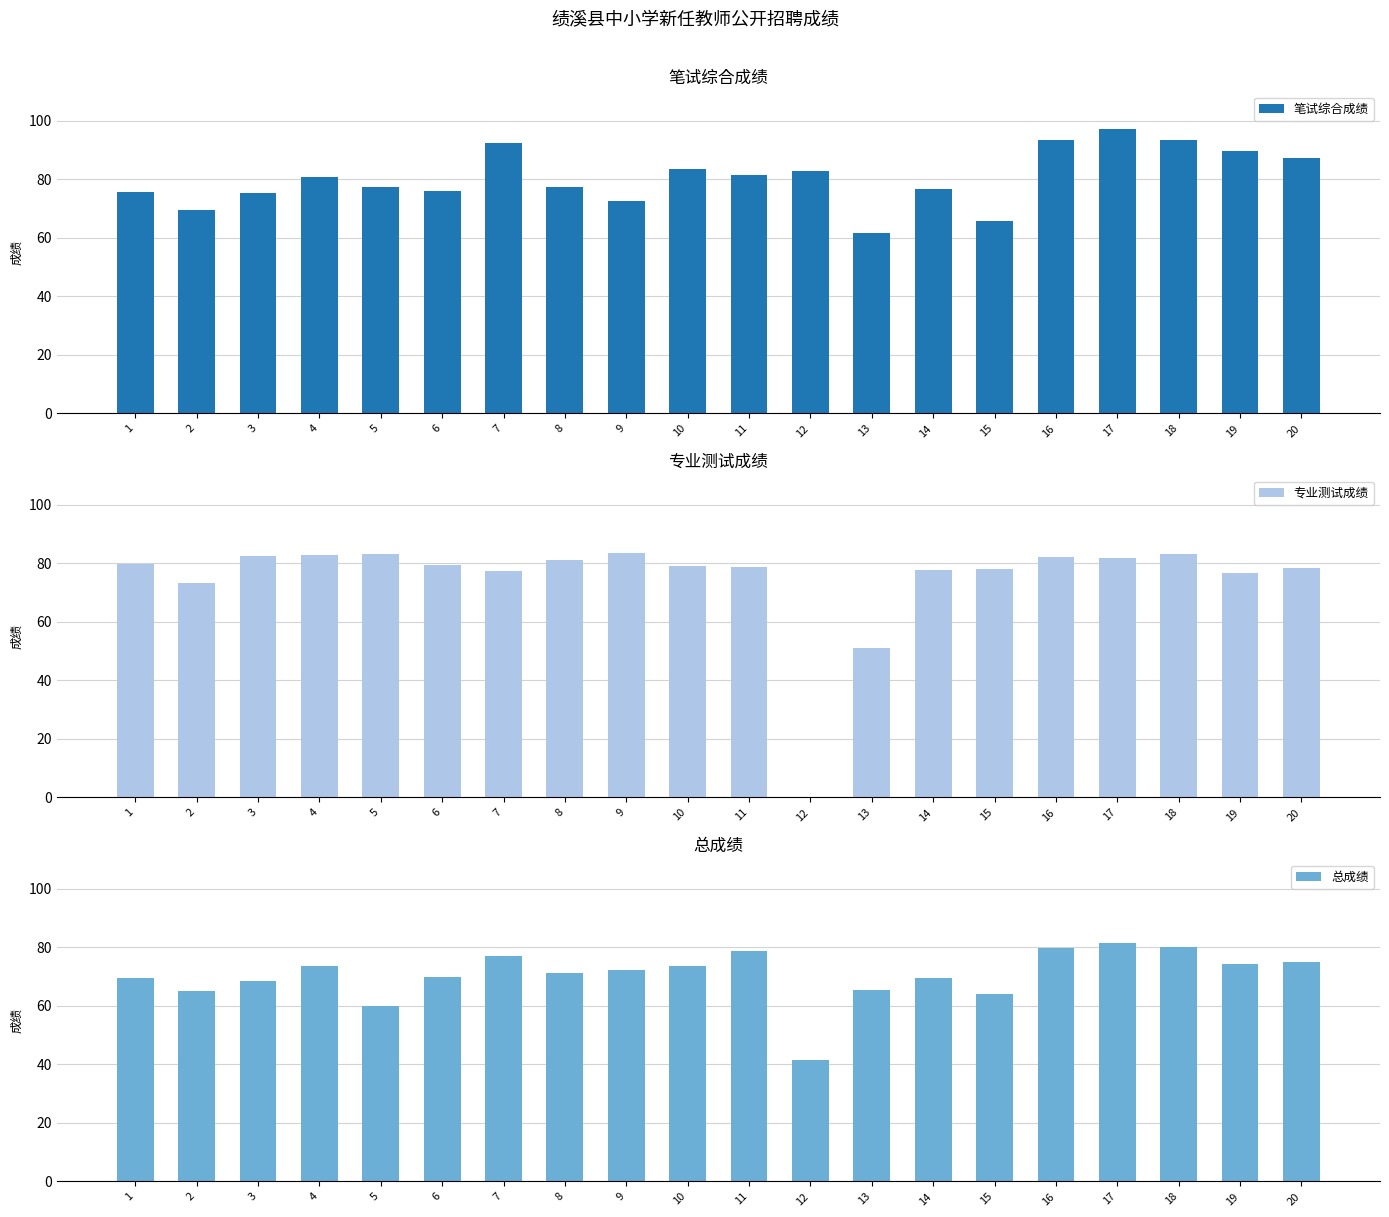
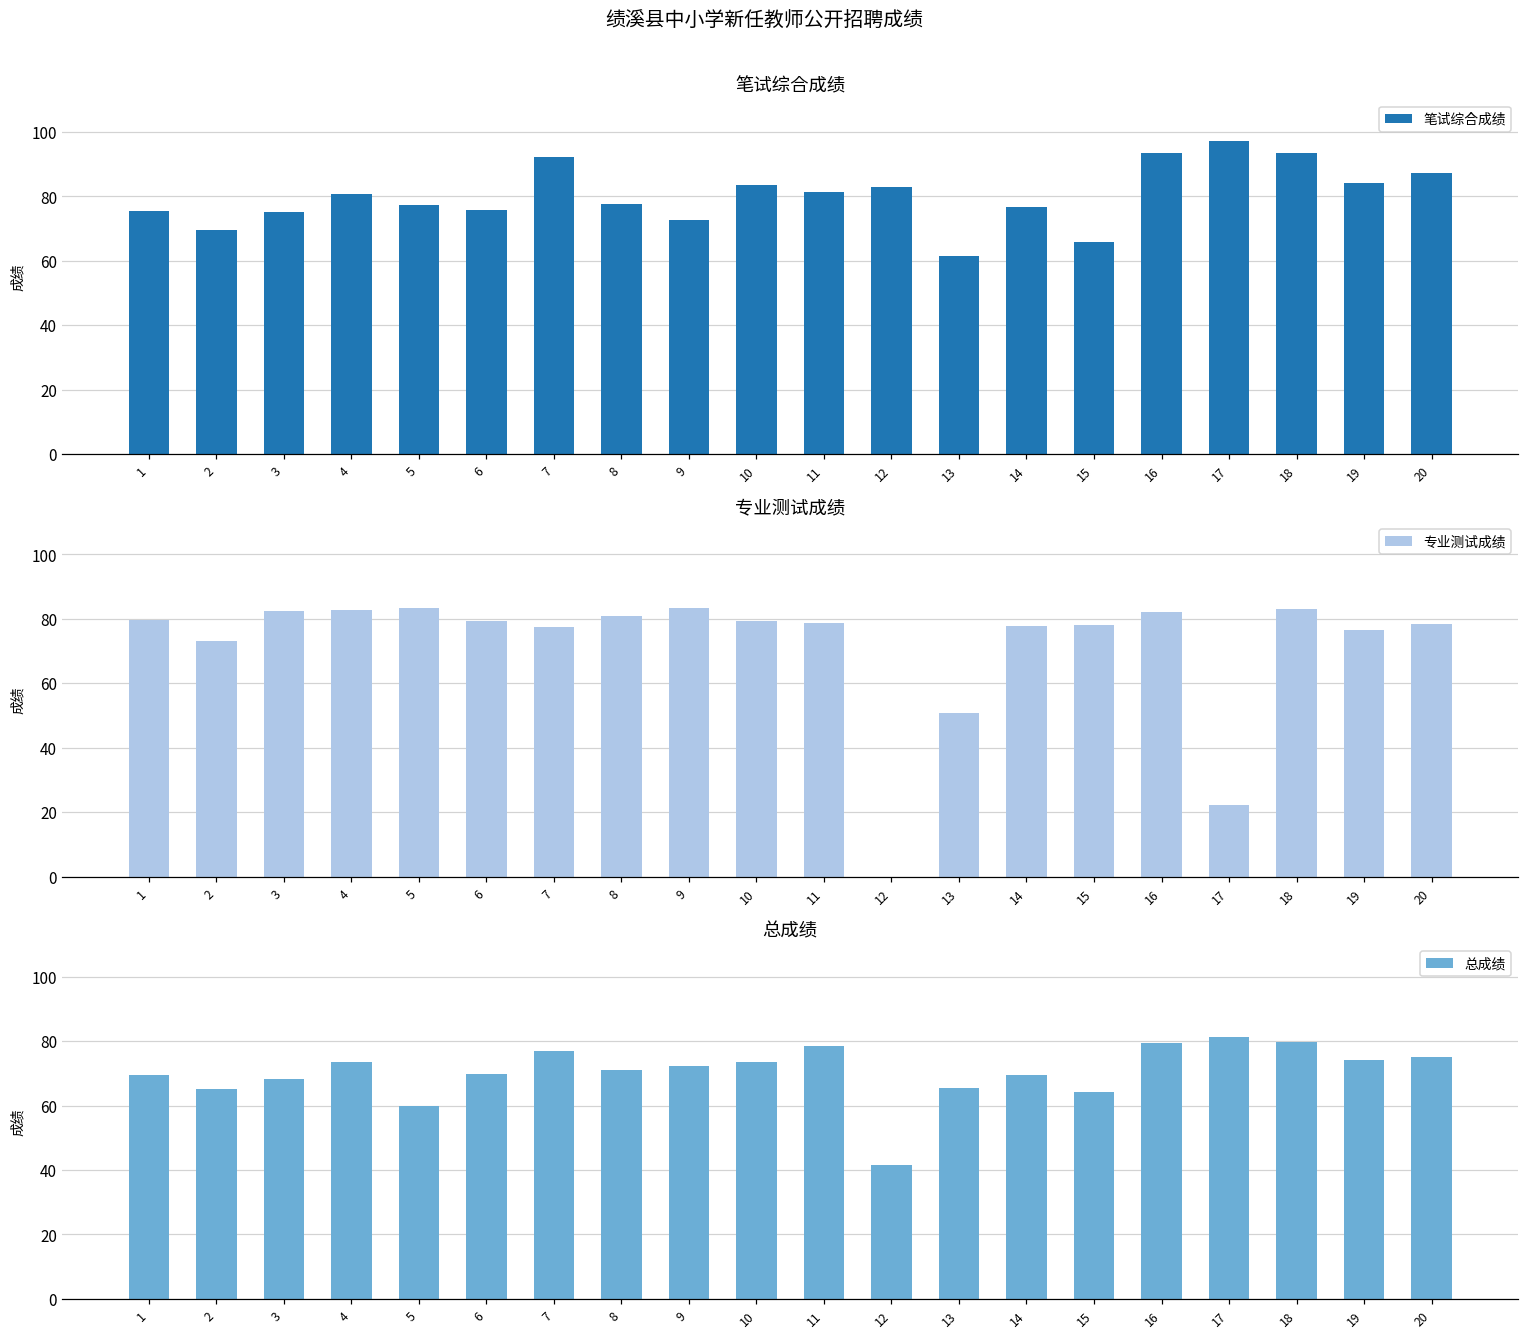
  {
    "笔试综合成绩": {
      "1": 76,
      "2": 70,
      "3": 75,
      "4": 81,
      "5": 77,
      "6": 76,
      "7": 92,
      "8": 78,
      "9": 73,
      "10": 84,
      "11": 81,
      "12": 83,
      "13": 62,
      "14": 77,
      "15": 66,
      "16": 93,
      "17": 97,
      "18": 93,
-     "19": 90,
+     "19": 84,
      "20": 87
    },
    "专业测试成绩": {
      "1": 80,
      "2": 73,
      "3": 82,
      "4": 83,
      "5": 83,
      "6": 79,
      "7": 77,
      "8": 81,
      "9": 83,
      "10": 79,
      "11": 79,
      "12": 0,
      "13": 51,
      "14": 78,
      "15": 78,
      "16": 82,
-     "17": 82,
+     "17": 22,
      "18": 83,
      "19": 77,
      "20": 78
    },
    "总成绩": {
      "1": 70,
      "2": 65,
      "3": 68,
      "4": 73,
      "5": 60,
      "6": 70,
      "7": 77,
      "8": 71,
      "9": 72,
      "10": 73,
      "11": 79,
      "12": 41,
      "13": 65,
      "14": 69,
      "15": 64,
      "16": 80,
      "17": 81,
      "18": 80,
      "19": 74,
      "20": 75
    }
  }
